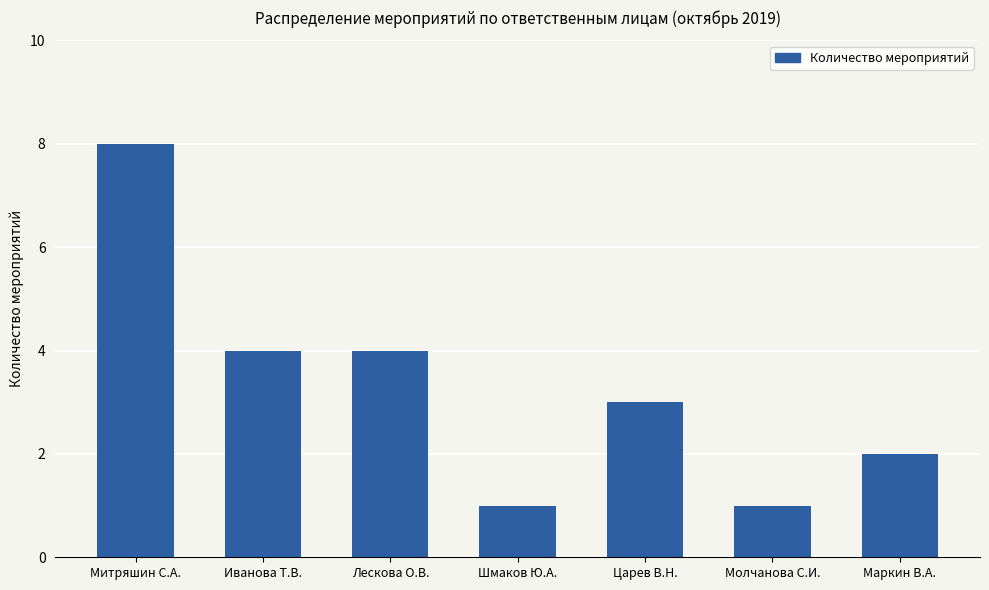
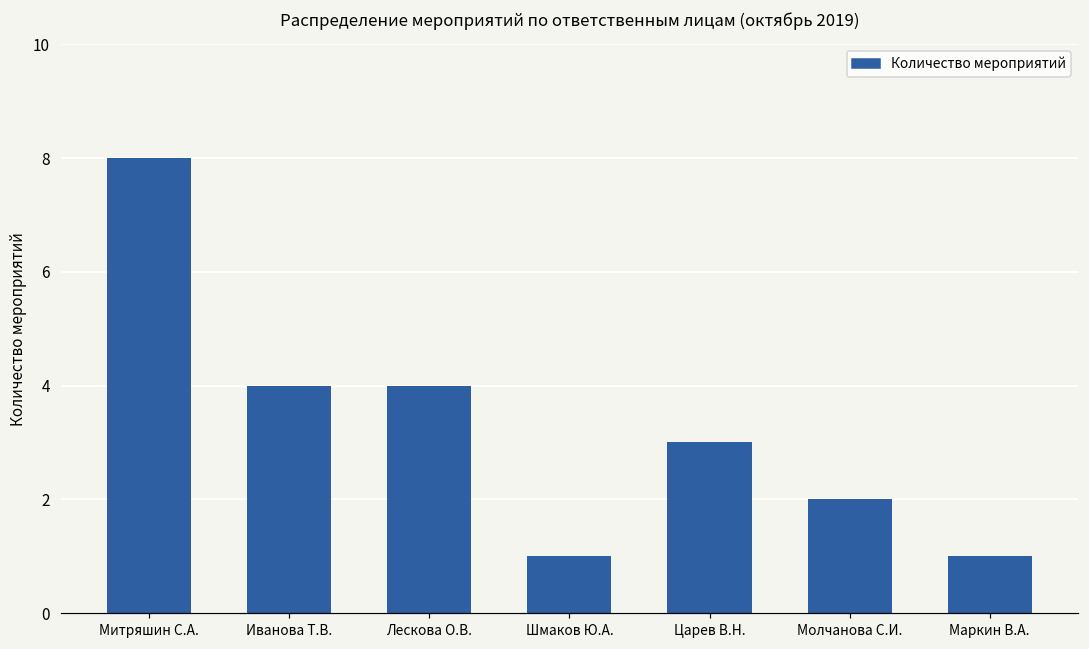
  {
    "Митряшин С.А.": 8,
    "Иванова Т.В.": 4,
    "Лескова О.В.": 4,
    "Шмаков Ю.А.": 1,
    "Царев В.Н.": 3,
-   "Молчанова С.И.": 1,
-   "Маркин В.А.": 2
+   "Молчанова С.И.": 2,
+   "Маркин В.А.": 1
  }
